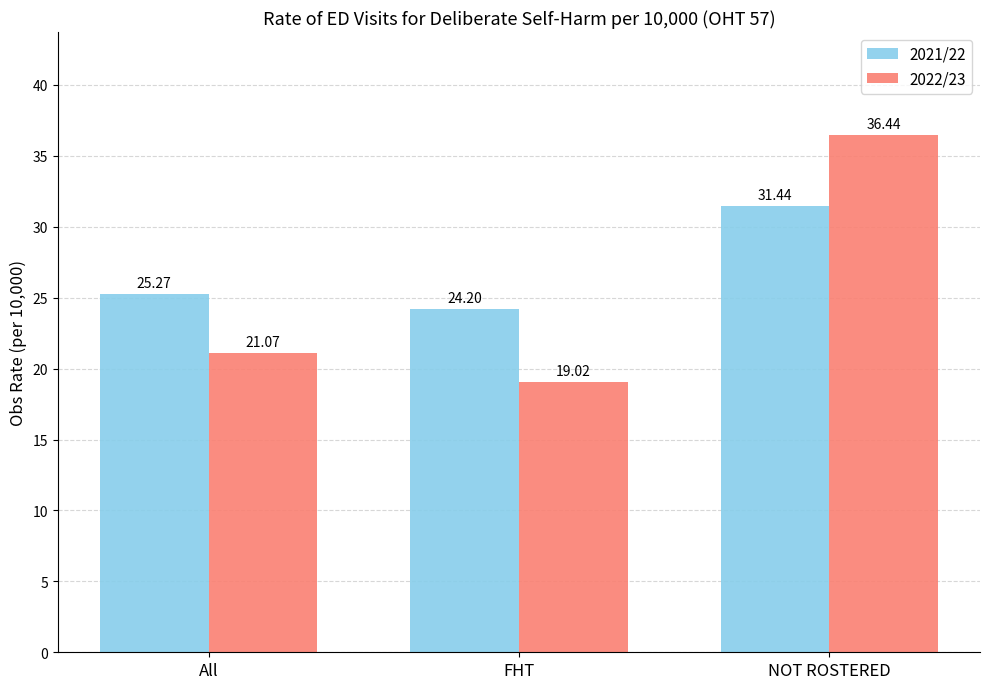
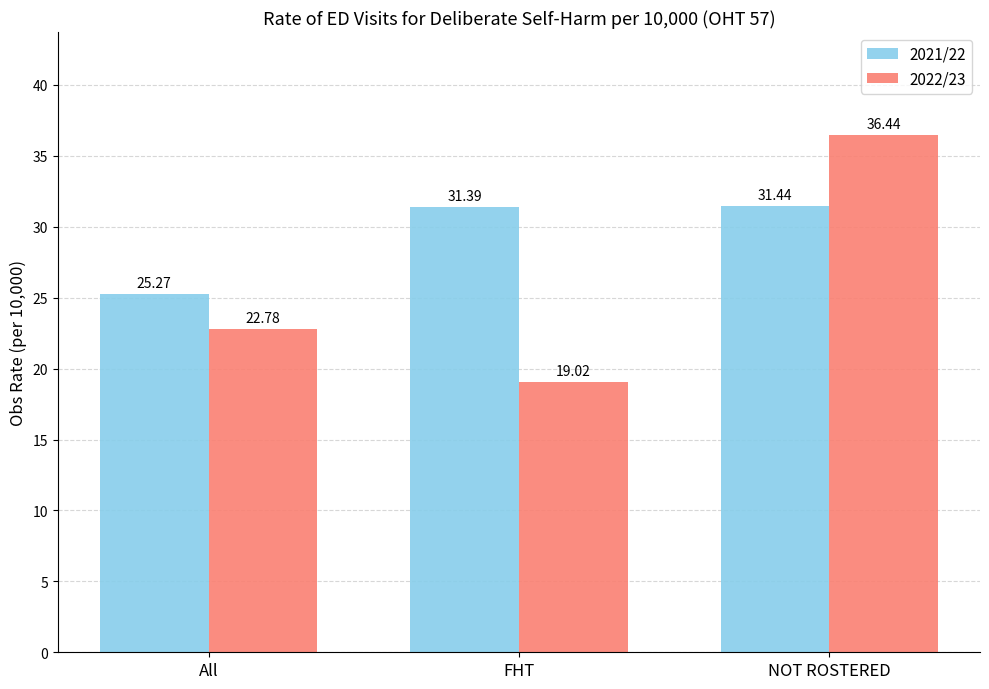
  {
    "2021/22": {
      "All": 25.27,
-     "FHT": 24.20,
+     "FHT": 31.39,
      "NOT ROSTERED": 31.44
    },
    "2022/23": {
-     "All": 21.07,
+     "All": 22.78,
      "FHT": 19.02,
      "NOT ROSTERED": 36.44
    }
  }
